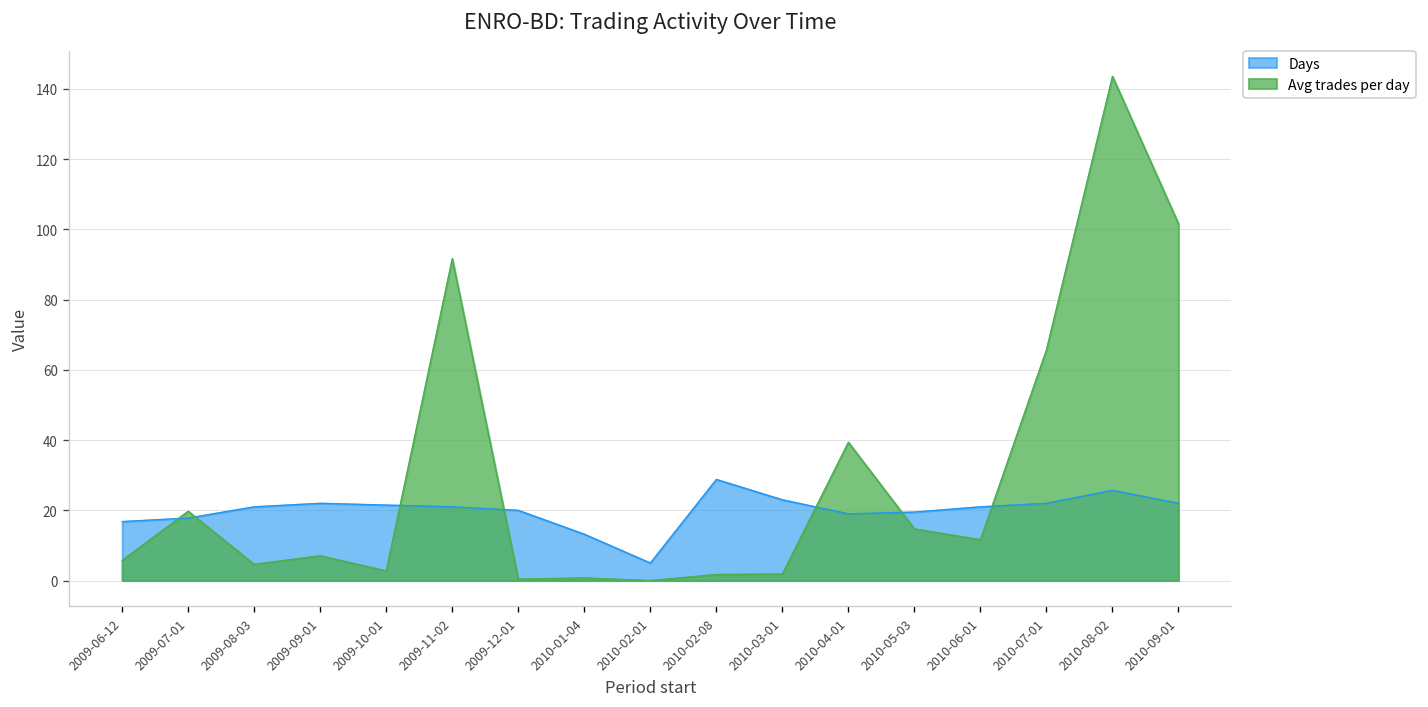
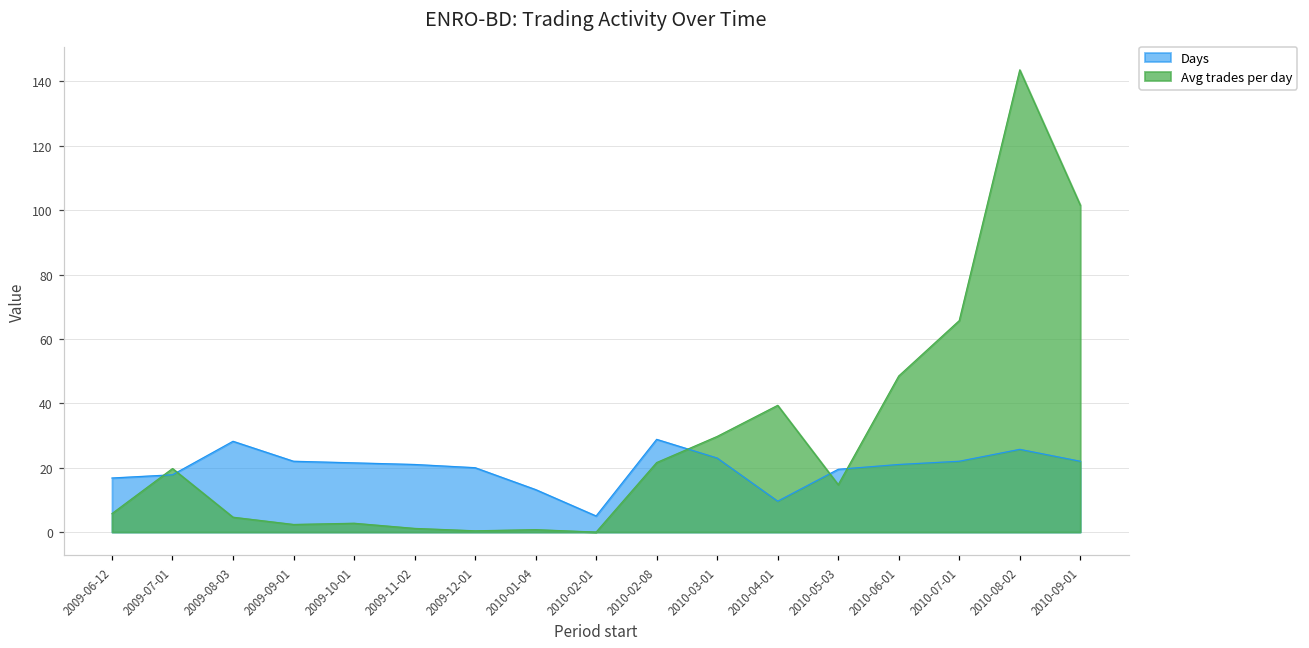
  {
    "Days": {
      "2009-06-12": 17,
      "2009-07-01": 18,
-     "2009-08-03": 21,
+     "2009-08-03": 28,
      "2009-09-01": 22,
      "2009-10-01": 22,
      "2009-11-02": 21,
      "2009-12-01": 20,
      "2010-01-04": 13,
      "2010-02-01": 5,
      "2010-02-08": 29,
      "2010-03-01": 23,
-     "2010-04-01": 19,
+     "2010-04-01": 10,
      "2010-05-03": 20,
      "2010-06-01": 21,
      "2010-07-01": 22,
      "2010-08-02": 26,
      "2010-09-01": 22
    },
    "Avg trades per day": {
      "2009-06-12": 6,
      "2009-07-01": 20,
      "2009-08-03": 5,
-     "2009-09-01": 7,
+     "2009-09-01": 2,
      "2009-10-01": 3,
-     "2009-11-02": 92,
+     "2009-11-02": 1,
      "2009-12-01": 0,
      "2010-01-04": 1,
      "2010-02-01": 0,
-     "2010-02-08": 2,
-     "2010-03-01": 2,
+     "2010-02-08": 22,
+     "2010-03-01": 30,
      "2010-04-01": 39,
      "2010-05-03": 15,
-     "2010-06-01": 12,
+     "2010-06-01": 48,
      "2010-07-01": 66,
      "2010-08-02": 144,
      "2010-09-01": 102
    }
  }
